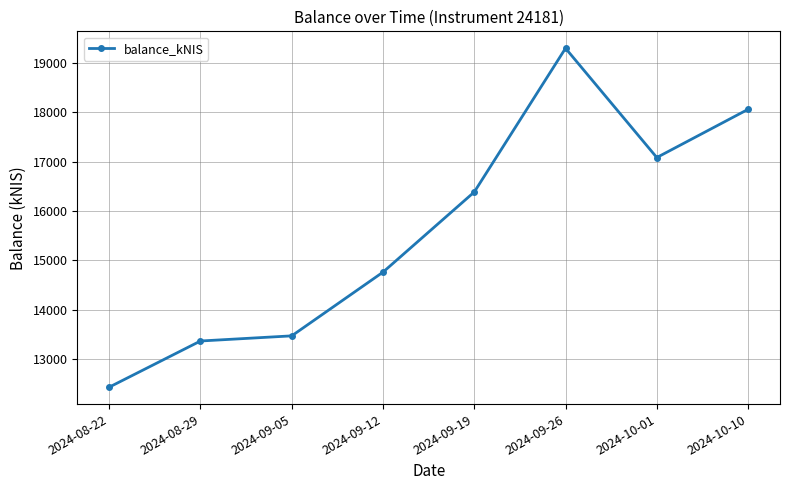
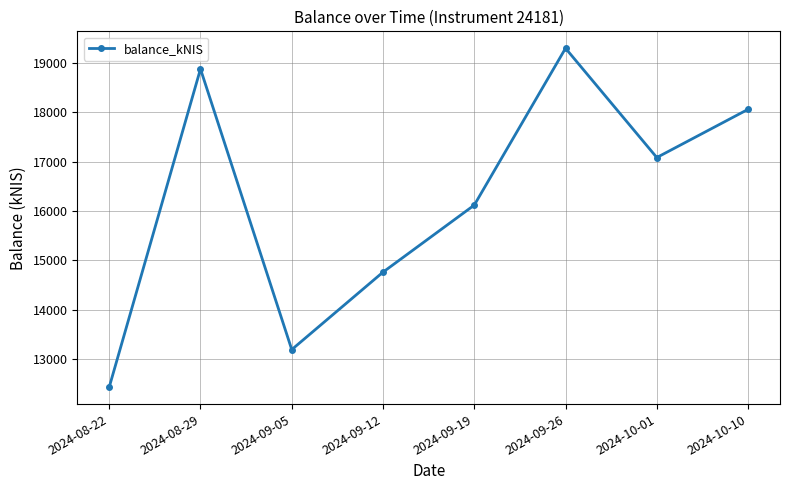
  {
    "2024-08-22": 12400,
-   "2024-08-29": 13400,
-   "2024-09-05": 13500,
+   "2024-08-29": 18900,
+   "2024-09-05": 13200,
    "2024-09-12": 14800,
-   "2024-09-19": 16400,
+   "2024-09-19": 16100,
    "2024-09-26": 19300,
    "2024-10-01": 17100,
    "2024-10-10": 18100
  }
